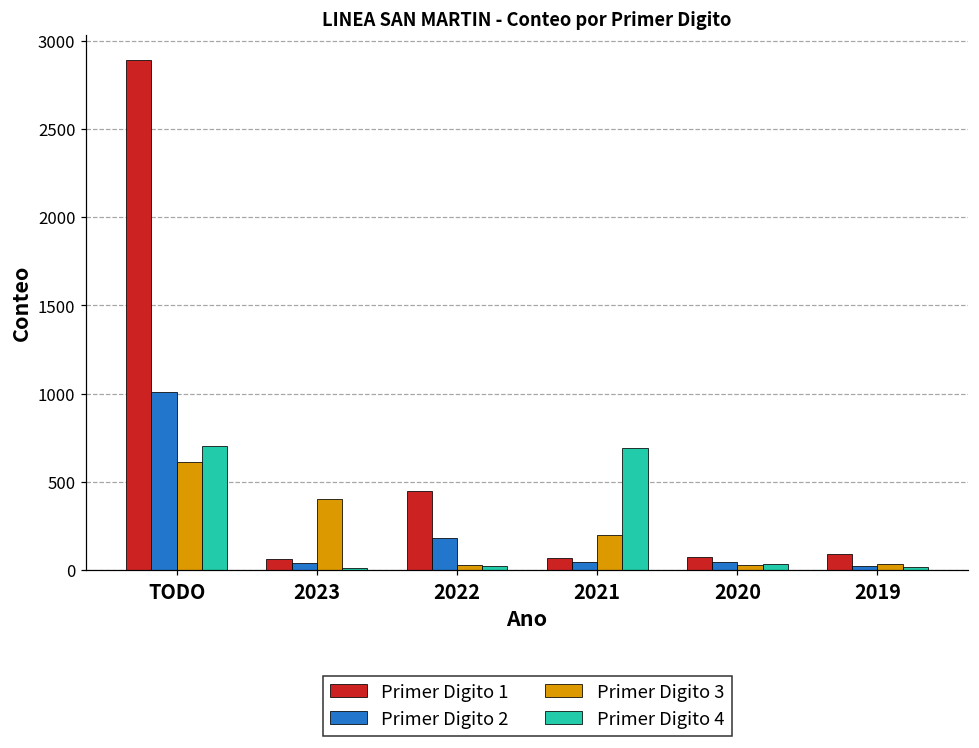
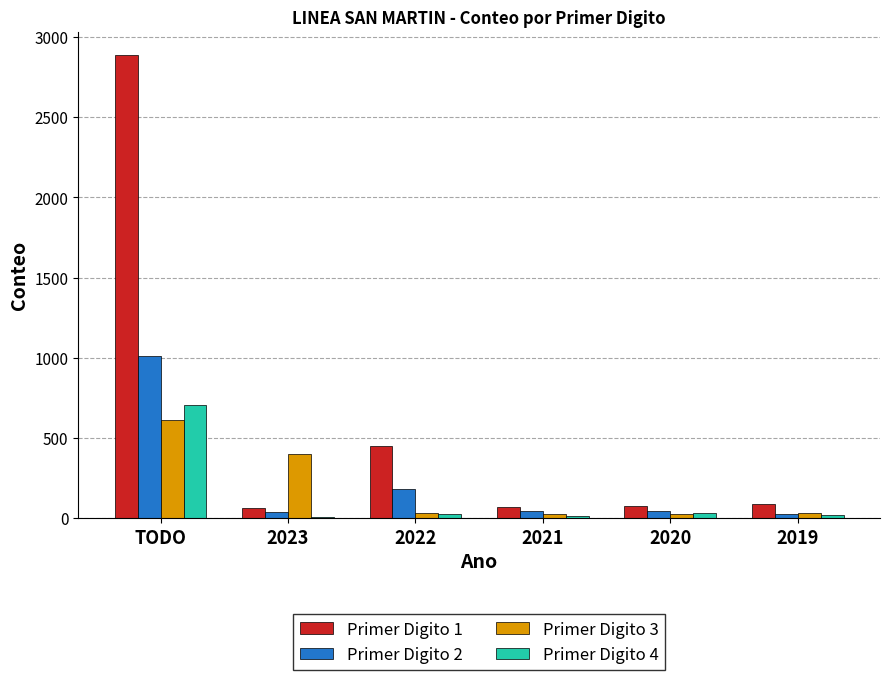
  {
    "Primer Digito 1": {
      "TODO": 2890,
      "2023": 60,
      "2022": 450,
      "2021": 70,
      "2020": 80,
      "2019": 90
    },
    "Primer Digito 2": {
      "TODO": 1010,
      "2023": 40,
      "2022": 180,
      "2021": 50,
      "2020": 50,
      "2019": 30
    },
    "Primer Digito 3": {
      "TODO": 610,
      "2023": 400,
      "2022": 30,
-     "2021": 200,
+     "2021": 30,
      "2020": 30,
      "2019": 30
    },
    "Primer Digito 4": {
      "TODO": 710,
      "2022": 30,
-     "2021": 700,
+     "2021": 20,
      "2020": 40,
      "2019": 20
    }
  }
